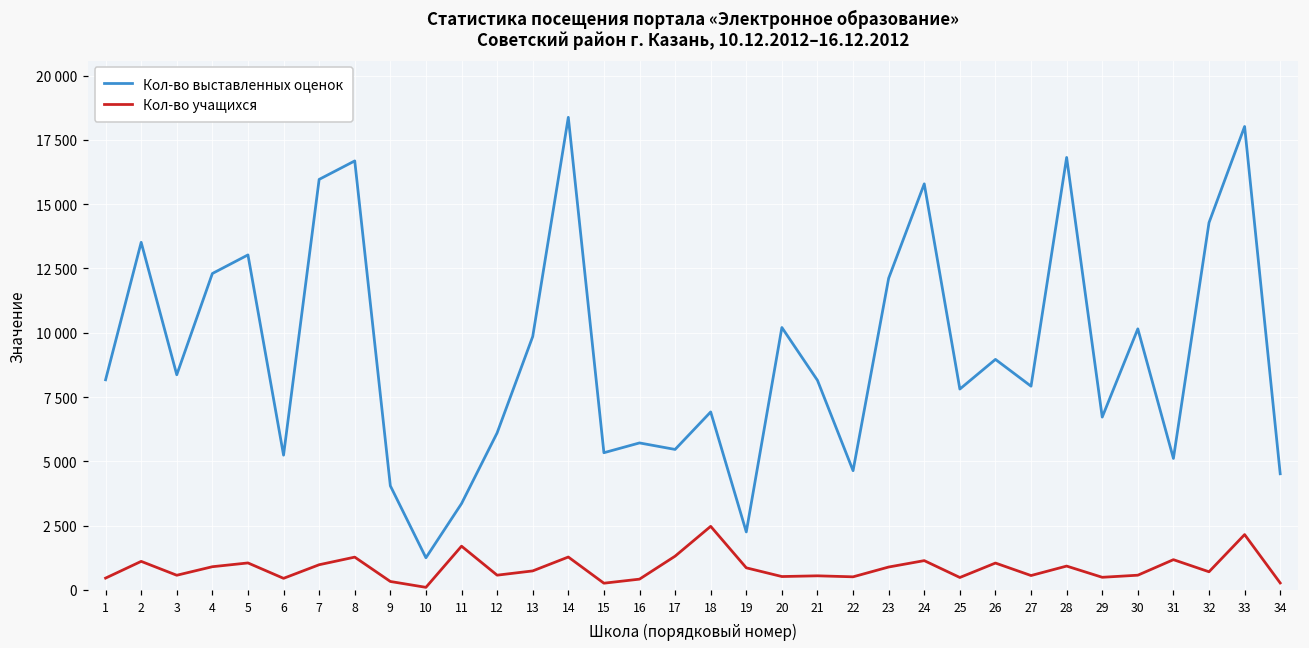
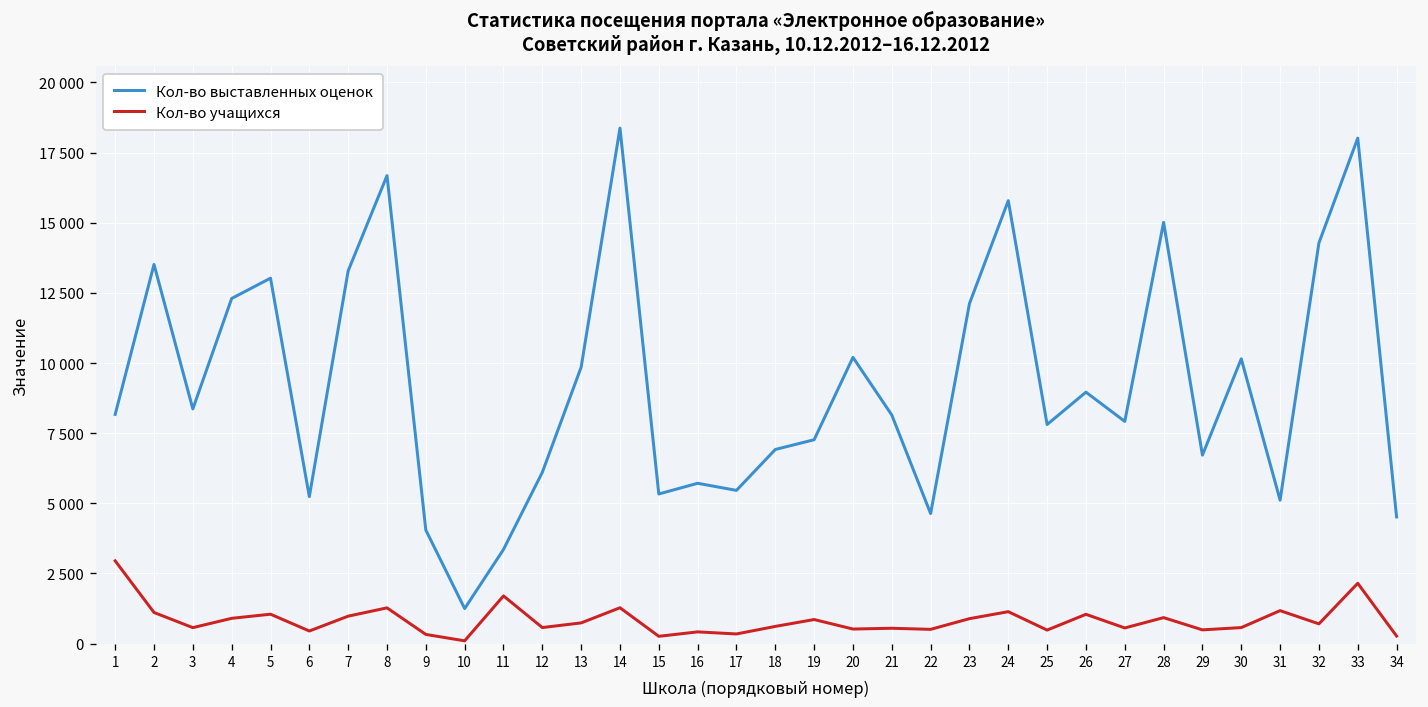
  {
    "Кол-во выставленных оценок": {
      "1": 8200,
      "2": 13500,
      "3": 8400,
      "4": 12300,
      "5": 13000,
      "6": 5200,
-     "7": 16000,
+     "7": 13300,
      "8": 16700,
      "9": 4000,
      "10": 1300,
      "11": 3400,
      "12": 6100,
      "13": 9900,
      "14": 18400,
      "15": 5300,
      "16": 5700,
      "17": 5500,
      "18": 6900,
-     "19": 2300,
+     "19": 7300,
      "20": 10200,
      "21": 8100,
      "22": 4600,
      "23": 12100,
      "24": 15800,
      "25": 7800,
      "26": 9000,
      "27": 7900,
-     "28": 16800,
+     "28": 15000,
      "29": 6700,
      "30": 10200,
      "31": 5100,
      "32": 14300,
      "33": 18000,
      "34": 4500
    },
    "Кол-во учащихся": {
-     "1": 500,
+     "1": 3000,
      "2": 1100,
      "3": 600,
      "4": 900,
      "5": 1000,
      "6": 500,
      "7": 1000,
      "8": 1300,
      "9": 300,
      "10": 100,
      "11": 1700,
      "12": 600,
      "13": 700,
      "14": 1300,
      "15": 300,
      "16": 400,
-     "17": 1300,
-     "18": 2500,
+     "17": 300,
+     "18": 600,
      "19": 900,
      "20": 500,
      "21": 500,
      "22": 500,
      "23": 900,
      "24": 1100,
      "25": 500,
      "26": 1000,
      "27": 600,
      "28": 900,
      "29": 500,
      "30": 600,
      "31": 1200,
      "32": 700,
      "33": 2200,
      "34": 300
    }
  }
